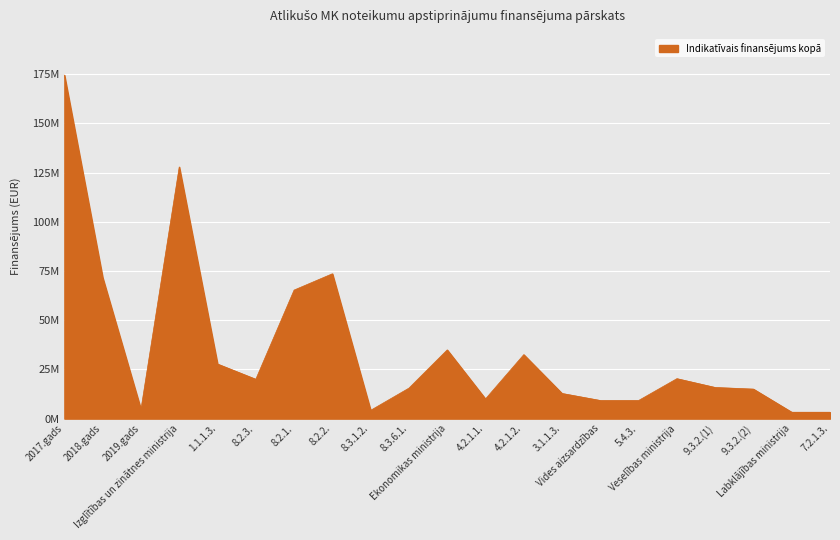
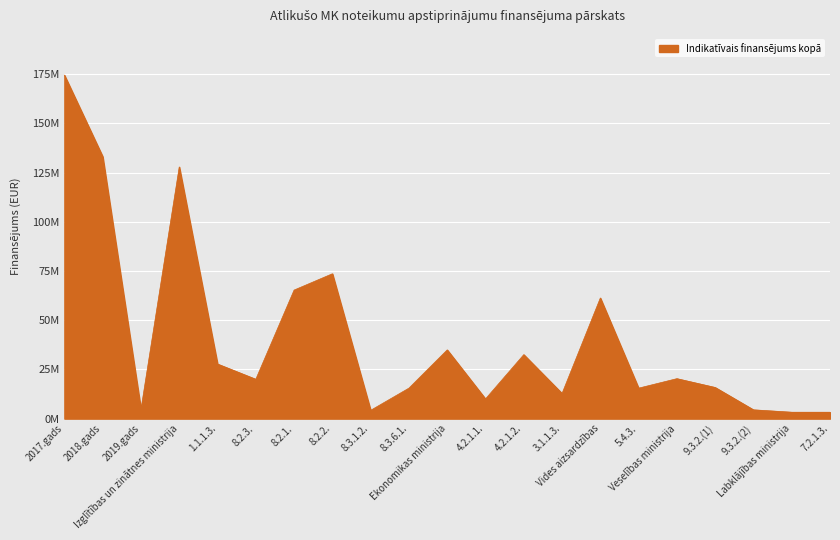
  {
    "2017.gads": 175000000,
-   "2018.gads": 72000000,
+   "2018.gads": 133000000,
    "2019.gads": 5000000,
    "Izglītības un zinātnes ministrija": 128000000,
    "1.1.1.3.": 28000000,
    "8.2.3.": 20000000,
    "8.2.1.": 65000000,
    "8.2.2.": 74000000,
    "8.3.1.2.": 4000000,
    "8.3.6.1.": 15000000,
    "Ekonomikas ministrija": 35000000,
    "4.2.1.1.": 10000000,
    "4.2.1.2.": 33000000,
    "3.1.1.3.": 13000000,
-   "Vides aizsardzības": 9000000,
-   "5.4.3.": 9000000,
+   "Vides aizsardzības": 61000000,
+   "5.4.3.": 15000000,
    "Veselības ministrija": 20000000,
    "9.3.2.(1)": 16000000,
-   "9.3.2.(2)": 15000000,
+   "9.3.2.(2)": 4000000,
    "Labklājības ministrija": 3000000,
    "7.2.1.3.": 3000000
  }
